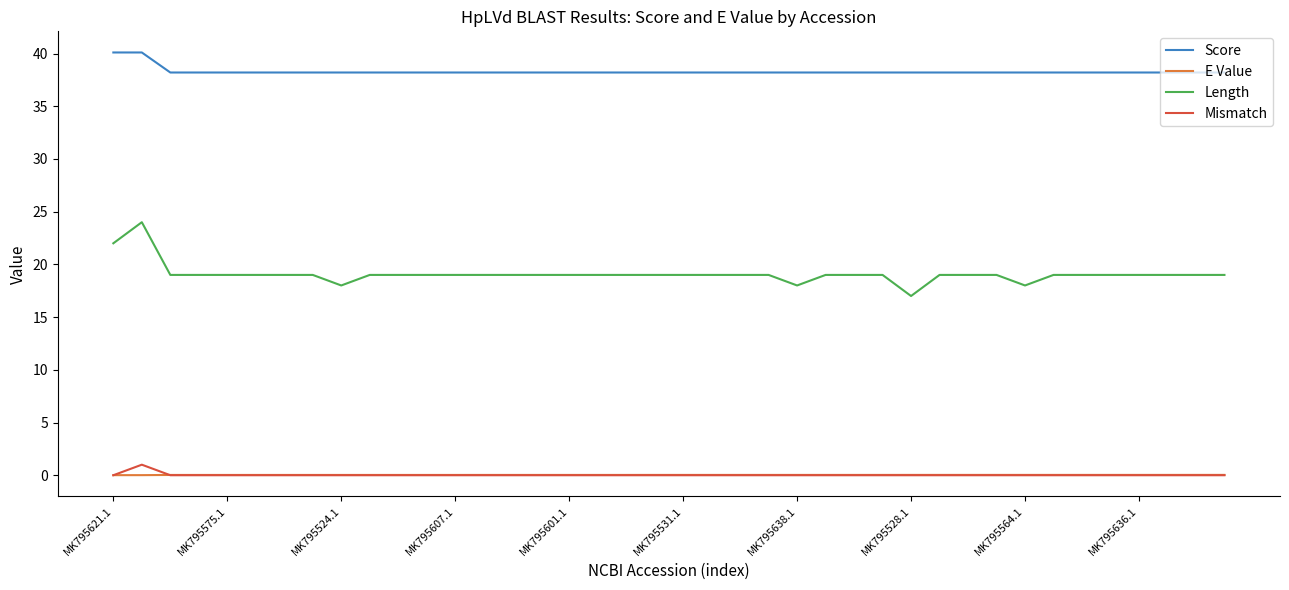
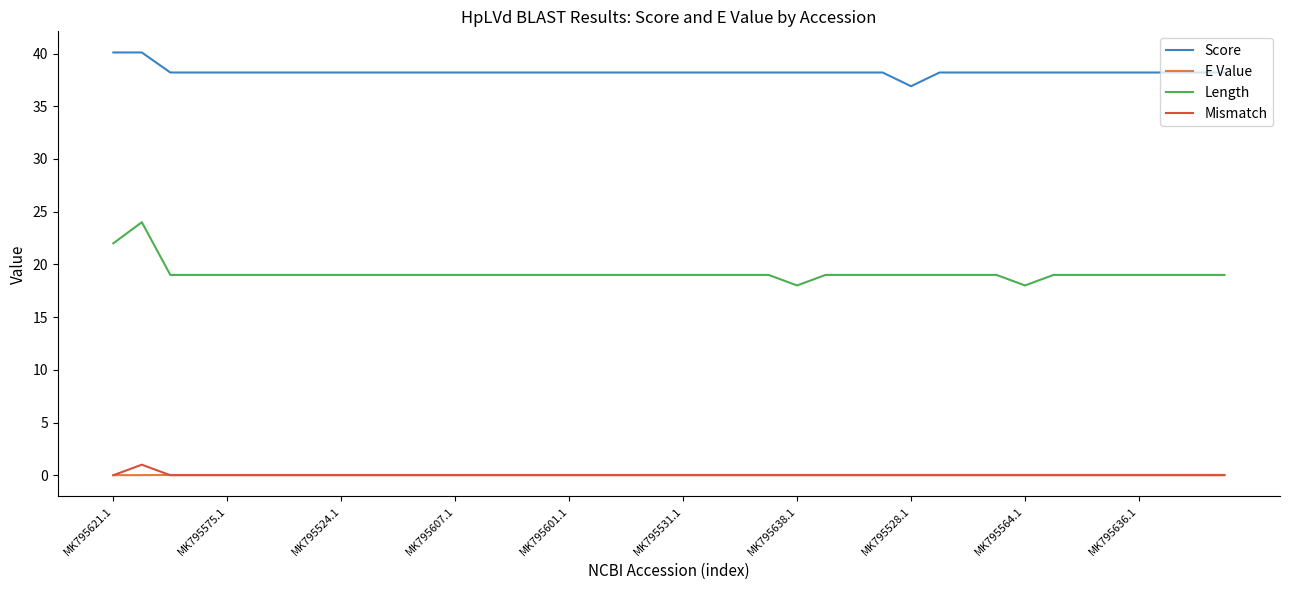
  {
    "Score": {
      "MK795621.1": 40.1,
      "MK795575.1": 38.2,
      "MK795524.1": 38.2,
      "MK795607.1": 38.2,
      "MK795601.1": 38.2,
      "MK795531.1": 38.2,
      "MK795638.1": 38.2,
-     "MK795528.1": 38.2,
+     "MK795528.1": 36.9,
      "MK795564.1": 38.2,
      "MK795636.1": 38.2
    },
    "Length": {
      "MK795621.1": 22,
      "MK795575.1": 19,
-     "MK795524.1": 18,
+     "MK795524.1": 19,
      "MK795607.1": 19,
      "MK795601.1": 19,
      "MK795531.1": 19,
      "MK795638.1": 18,
-     "MK795528.1": 17,
+     "MK795528.1": 19,
      "MK795564.1": 18,
      "MK795636.1": 19
    }
  }
